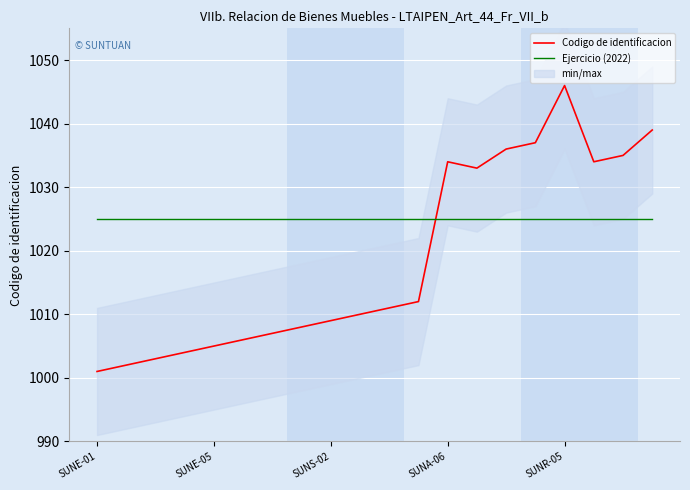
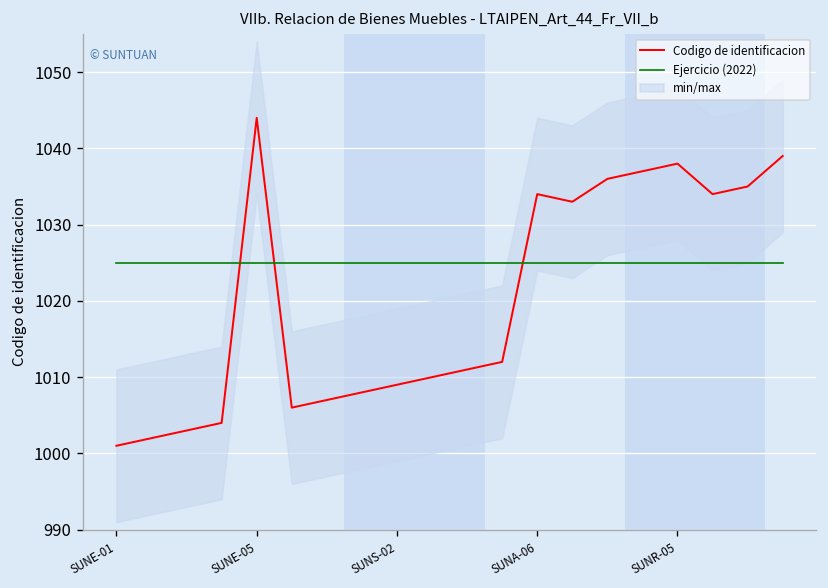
  {
    "Codigo de identificacion": {
      "SUNE-01": 1001,
-     "SUNE-05": 1005,
+     "SUNE-05": 1044,
      "SUNS-02": 1009,
      "SUNA-06": 1034,
-     "SUNR-05": 1046
+     "SUNR-05": 1038
    },
    "Ejercicio (2022)": {
      "SUNE-01": 1025,
      "SUNE-05": 1025,
      "SUNS-02": 1025,
      "SUNA-06": 1025,
      "SUNR-05": 1025
    }
  }
